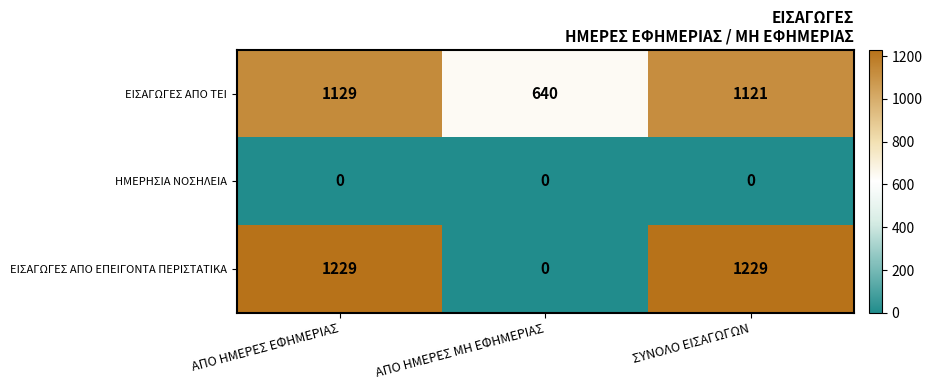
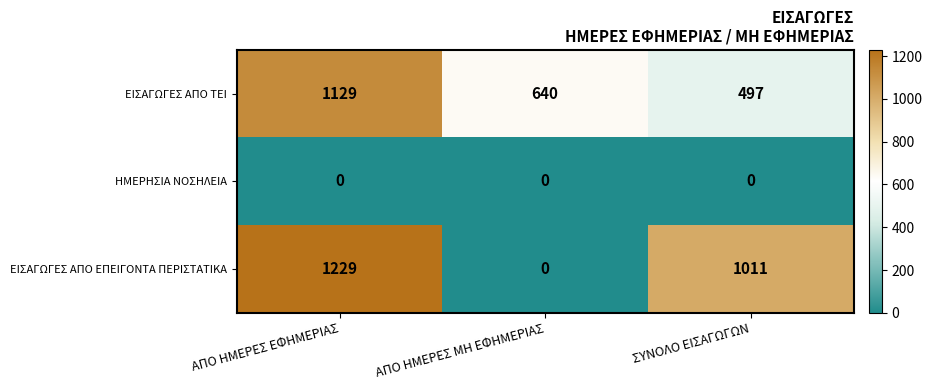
  {
    "ΕΙΣΑΓΩΓΕΣ ΑΠΟ ΤΕΙ": {
      "ΑΠΟ ΗΜΕΡΕΣ ΕΦΗΜΕΡΙΑΣ": 1129,
      "ΑΠΟ ΗΜΕΡΕΣ ΜΗ ΕΦΗΜΕΡΙΑΣ": 640,
-     "ΣΥΝΟΛΟ ΕΙΣΑΓΩΓΩΝ": 1121
+     "ΣΥΝΟΛΟ ΕΙΣΑΓΩΓΩΝ": 497
    },
    "ΗΜΕΡΗΣΙΑ ΝΟΣΗΛΕΙΑ": {
      "ΑΠΟ ΗΜΕΡΕΣ ΕΦΗΜΕΡΙΑΣ": 0,
      "ΑΠΟ ΗΜΕΡΕΣ ΜΗ ΕΦΗΜΕΡΙΑΣ": 0,
      "ΣΥΝΟΛΟ ΕΙΣΑΓΩΓΩΝ": 0
    },
    "ΕΙΣΑΓΩΓΕΣ ΑΠΟ ΕΠΕΙΓΟΝΤΑ ΠΕΡΙΣΤΑΤΙΚΑ": {
      "ΑΠΟ ΗΜΕΡΕΣ ΕΦΗΜΕΡΙΑΣ": 1229,
      "ΑΠΟ ΗΜΕΡΕΣ ΜΗ ΕΦΗΜΕΡΙΑΣ": 0,
-     "ΣΥΝΟΛΟ ΕΙΣΑΓΩΓΩΝ": 1229
+     "ΣΥΝΟΛΟ ΕΙΣΑΓΩΓΩΝ": 1011
    }
  }
